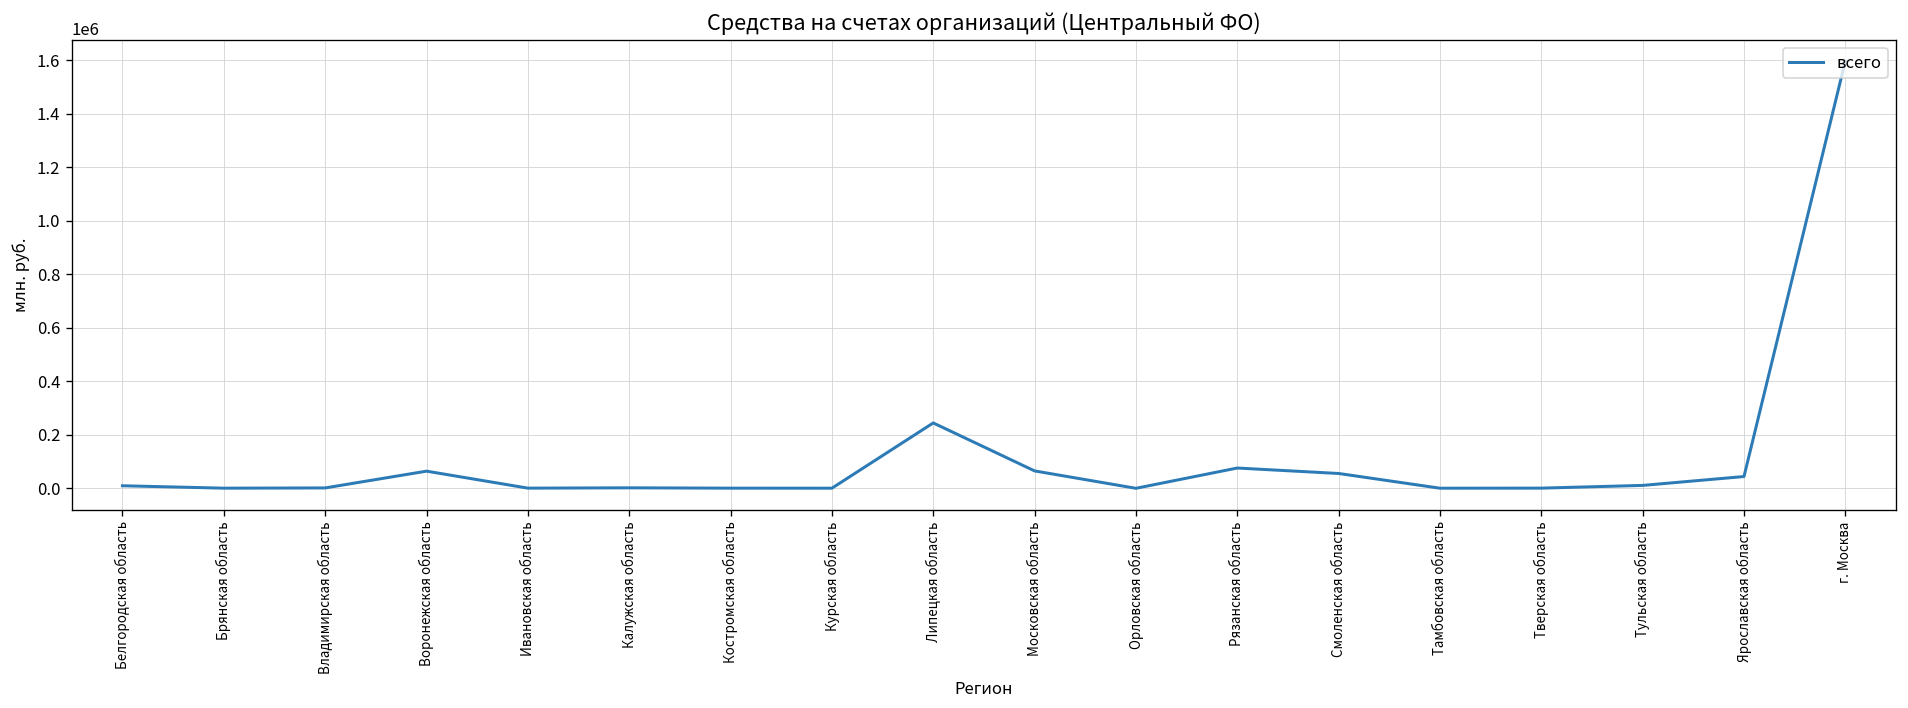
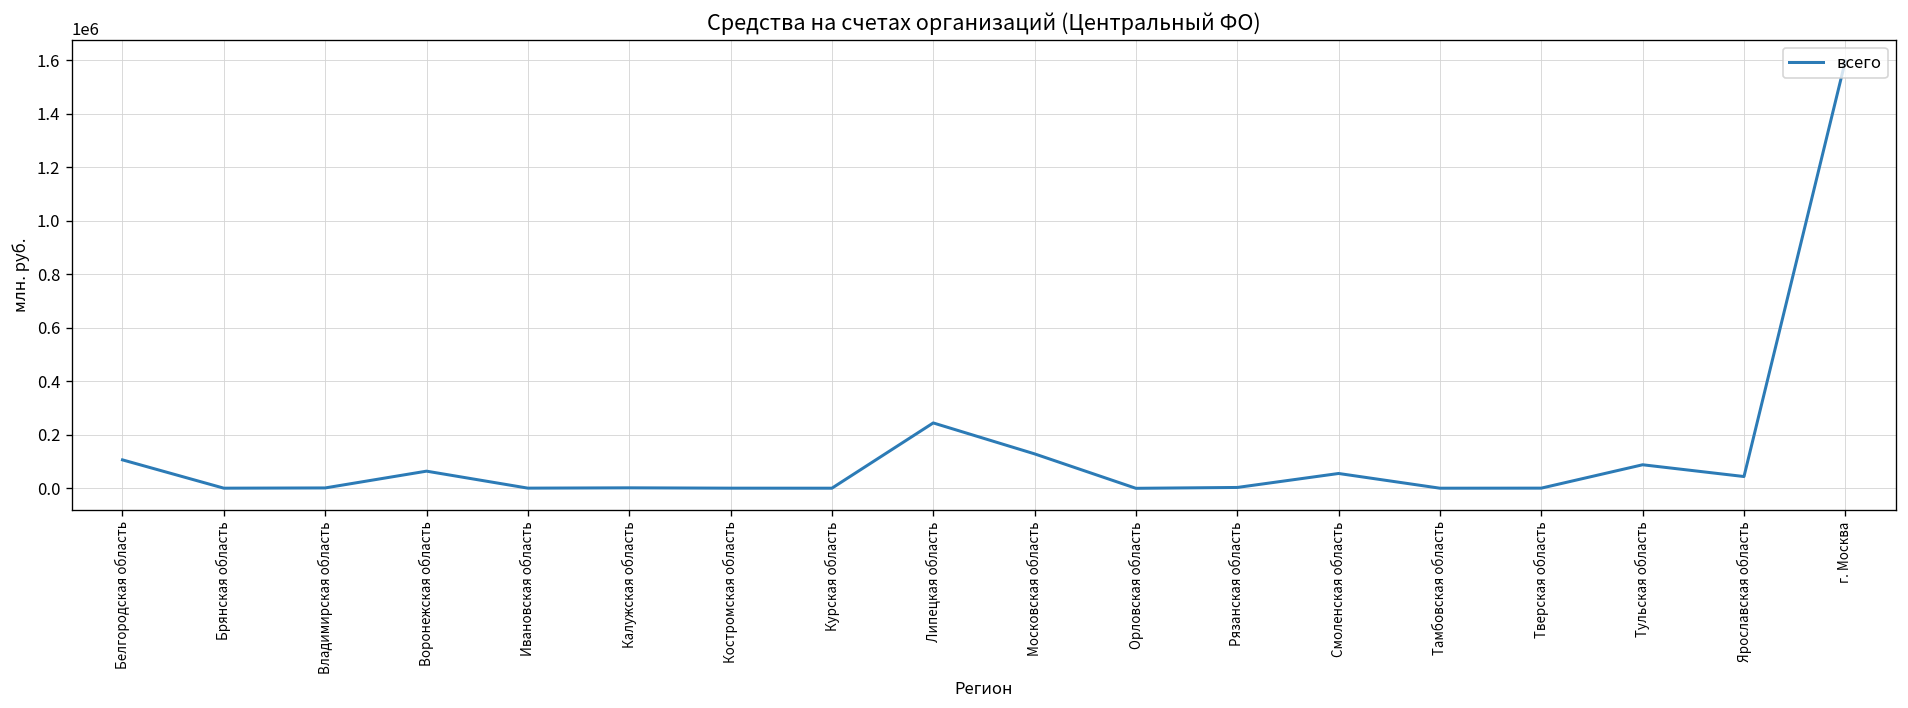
  {
-   "Белгородская область": 10000,
+   "Белгородская область": 110000,
    "Брянская область": 0,
    "Владимирская область": 0,
    "Воронежская область": 60000,
    "Ивановская область": 0,
    "Калужская область": 0,
    "Костромская область": 0,
    "Курская область": 0,
    "Липецкая область": 240000,
-   "Московская область": 70000,
+   "Московская область": 130000,
    "Орловская область": 0,
-   "Рязанская область": 80000,
+   "Рязанская область": 0,
    "Смоленская область": 60000,
    "Тамбовская область": 0,
    "Тверская область": 0,
-   "Тульская область": 10000,
+   "Тульская область": 90000,
    "Ярославская область": 40000
  }
